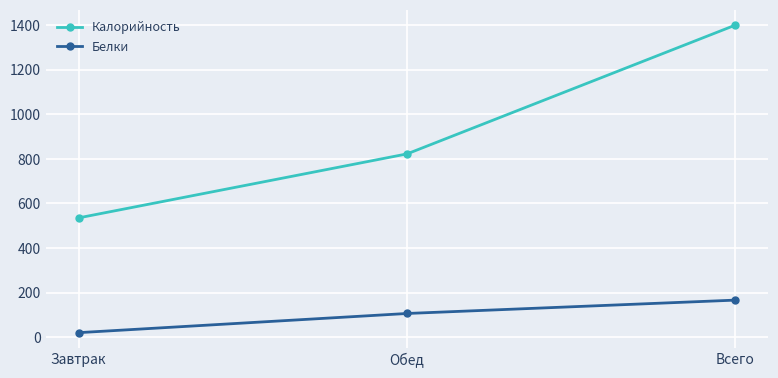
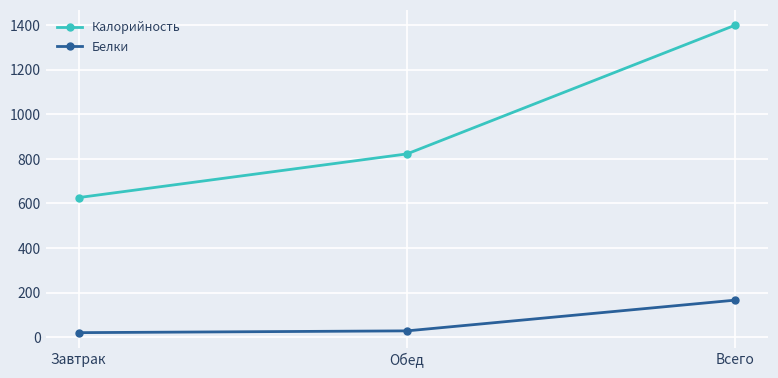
  {
    "Калорийность": {
-     "Завтрак": 540,
+     "Завтрак": 630,
      "Обед": 820,
      "Всего": 1400
    },
    "Белки": {
      "Завтрак": 20,
-     "Обед": 110,
+     "Обед": 30,
      "Всего": 170
    }
  }
